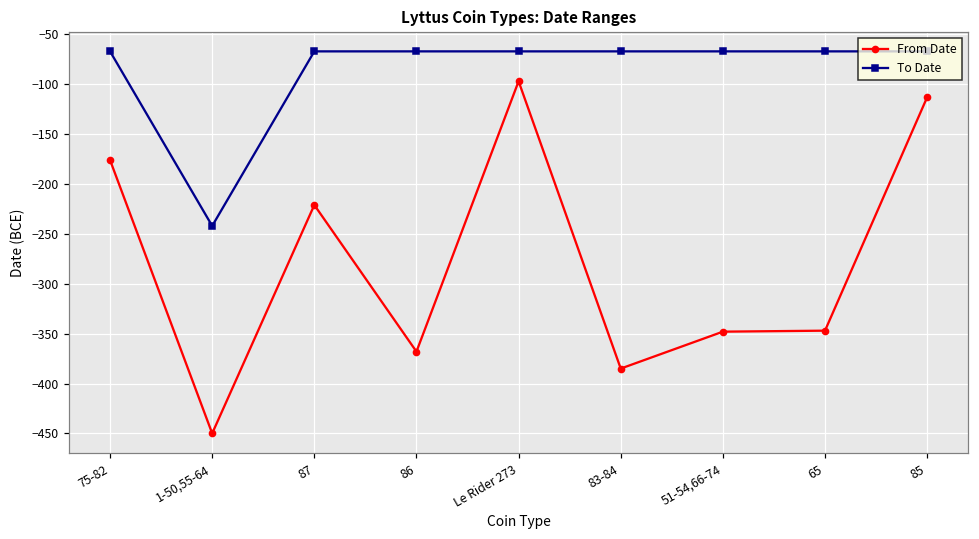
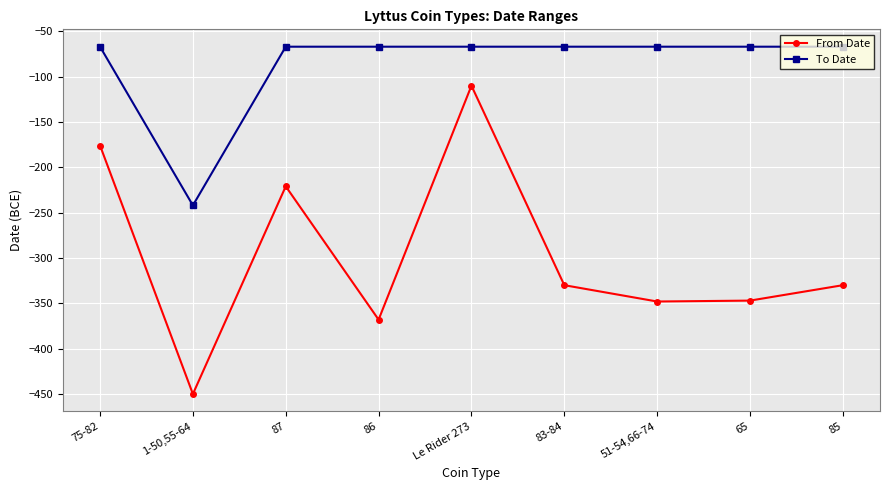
  {
    "From Date": {
      "75-82": -180,
      "1-50,55-64": -450,
      "87": -220,
      "86": -370,
-     "Le Rider 273": -100,
-     "83-84": -390,
+     "Le Rider 273": -110,
+     "83-84": -330,
      "51-54,66-74": -350,
      "65": -350,
-     "85": -110
+     "85": -330
    },
    "To Date": {
      "75-82": -70,
      "1-50,55-64": -240,
      "87": -70,
      "86": -70,
      "Le Rider 273": -70,
      "83-84": -70,
      "51-54,66-74": -70,
      "65": -70
    }
  }
